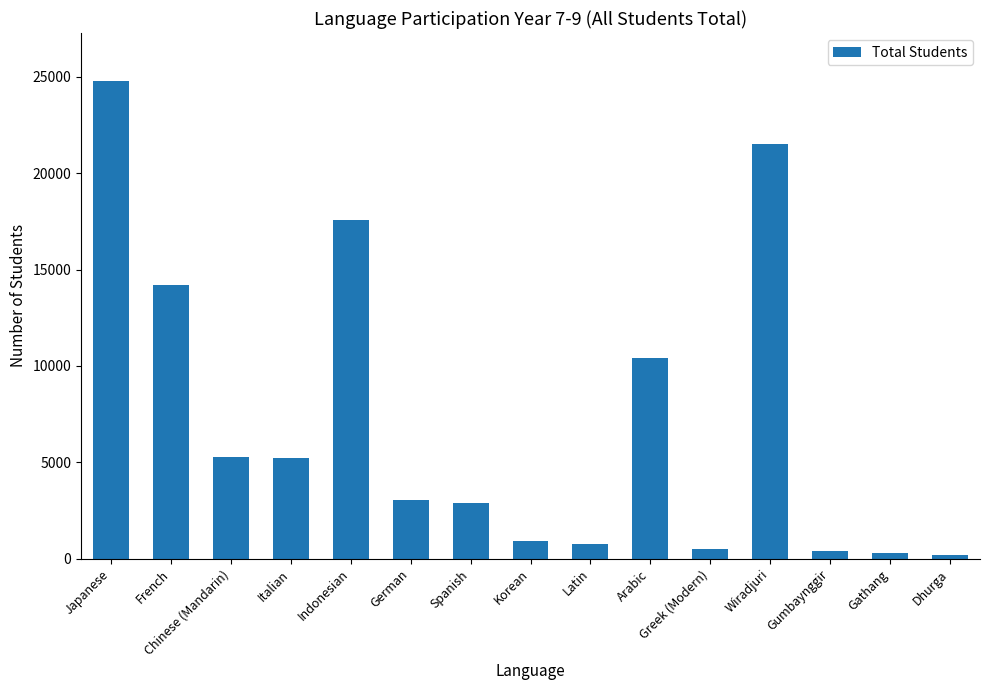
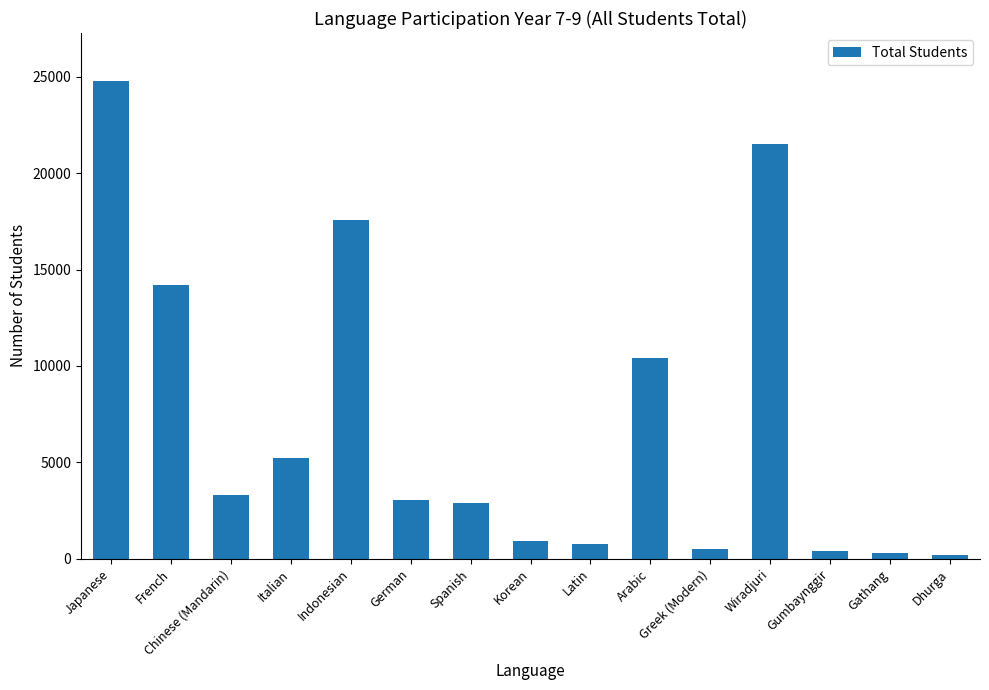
  {
    "Japanese": 24800,
    "French": 14200,
-   "Chinese (Mandarin)": 5300,
+   "Chinese (Mandarin)": 3300,
    "Italian": 5200,
    "Indonesian": 17600,
    "German": 3000,
    "Spanish": 2900,
    "Korean": 900,
    "Latin": 700,
    "Arabic": 10400,
    "Greek (Modern)": 500,
    "Wiradjuri": 21500,
    "Gumbaynggir": 400,
    "Gathang": 300,
    "Dhurga": 200
  }
